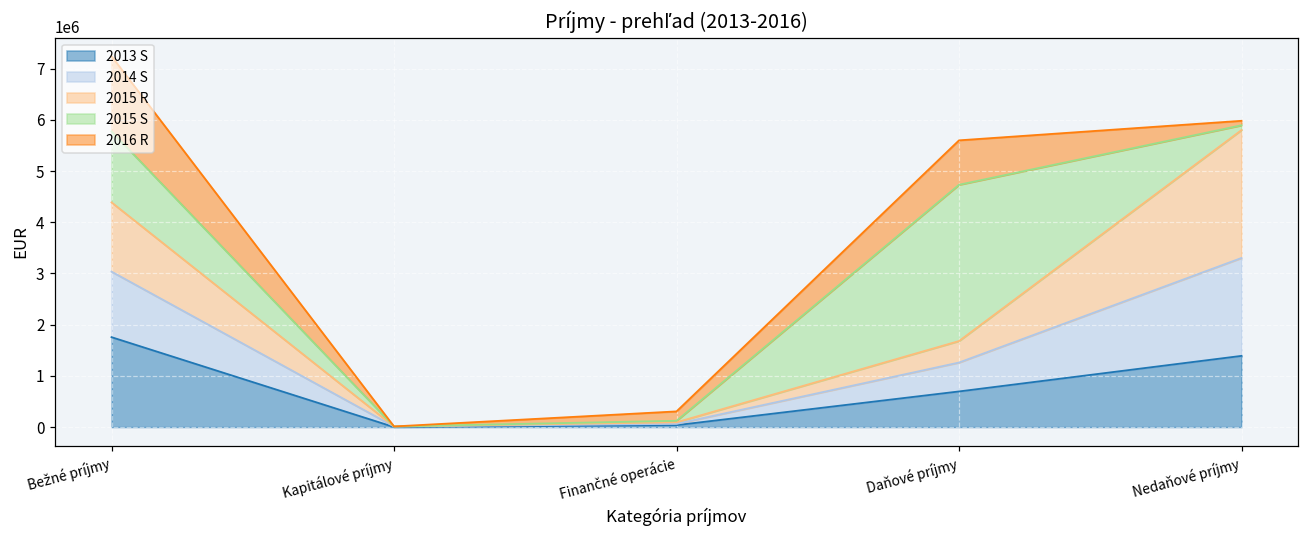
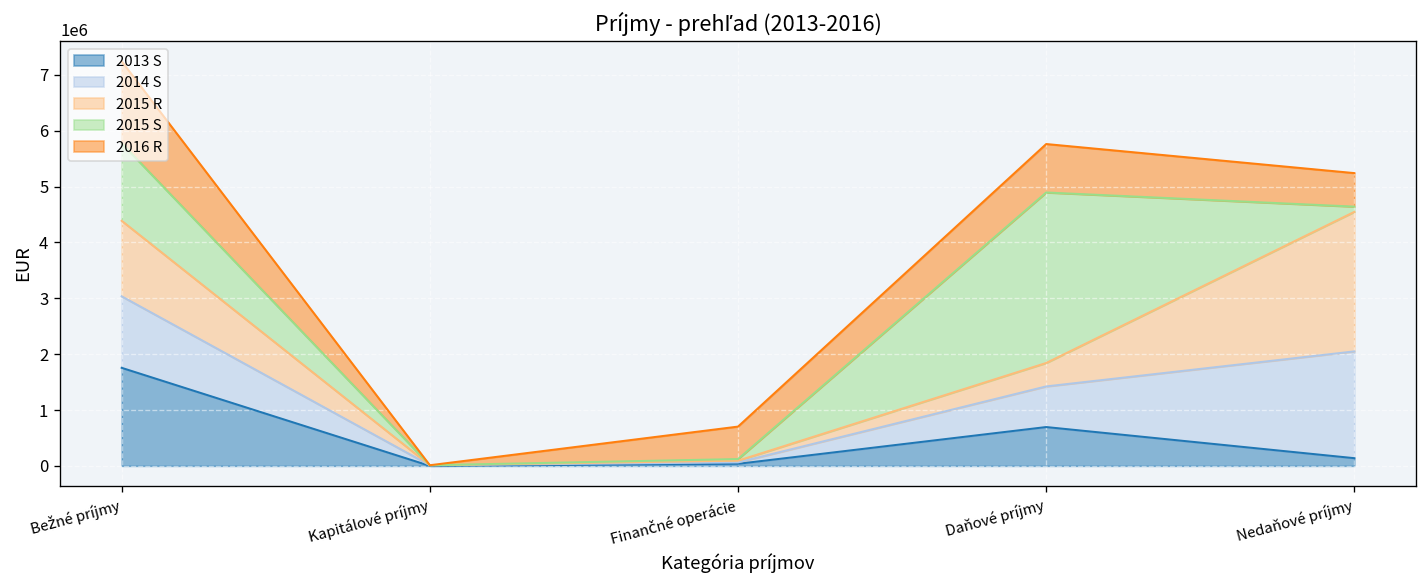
  {
    "2013 S": {
      "Bežné príjmy": 1800000,
      "Daňové príjmy": 700000,
-     "Nedaňové príjmy": 1400000
+     "Nedaňové príjmy": 100000
    },
    "2014 S": {
      "Bežné príjmy": 1300000,
-     "Daňové príjmy": 600000,
+     "Daňové príjmy": 700000,
      "Nedaňové príjmy": 1900000
    },
    "2015 R": {
      "Bežné príjmy": 1400000,
      "Daňové príjmy": 400000,
      "Nedaňové príjmy": 2500000
    },
    "2015 S": {
      "Daňové príjmy": 3100000,
      "Nedaňové príjmy": 100000
    },
    "2016 R": {
-     "Finančné operácie": 200000,
+     "Finančné operácie": 600000,
      "Daňové príjmy": 900000,
-     "Nedaňové príjmy": 100000
+     "Nedaňové príjmy": 600000
    }
  }
